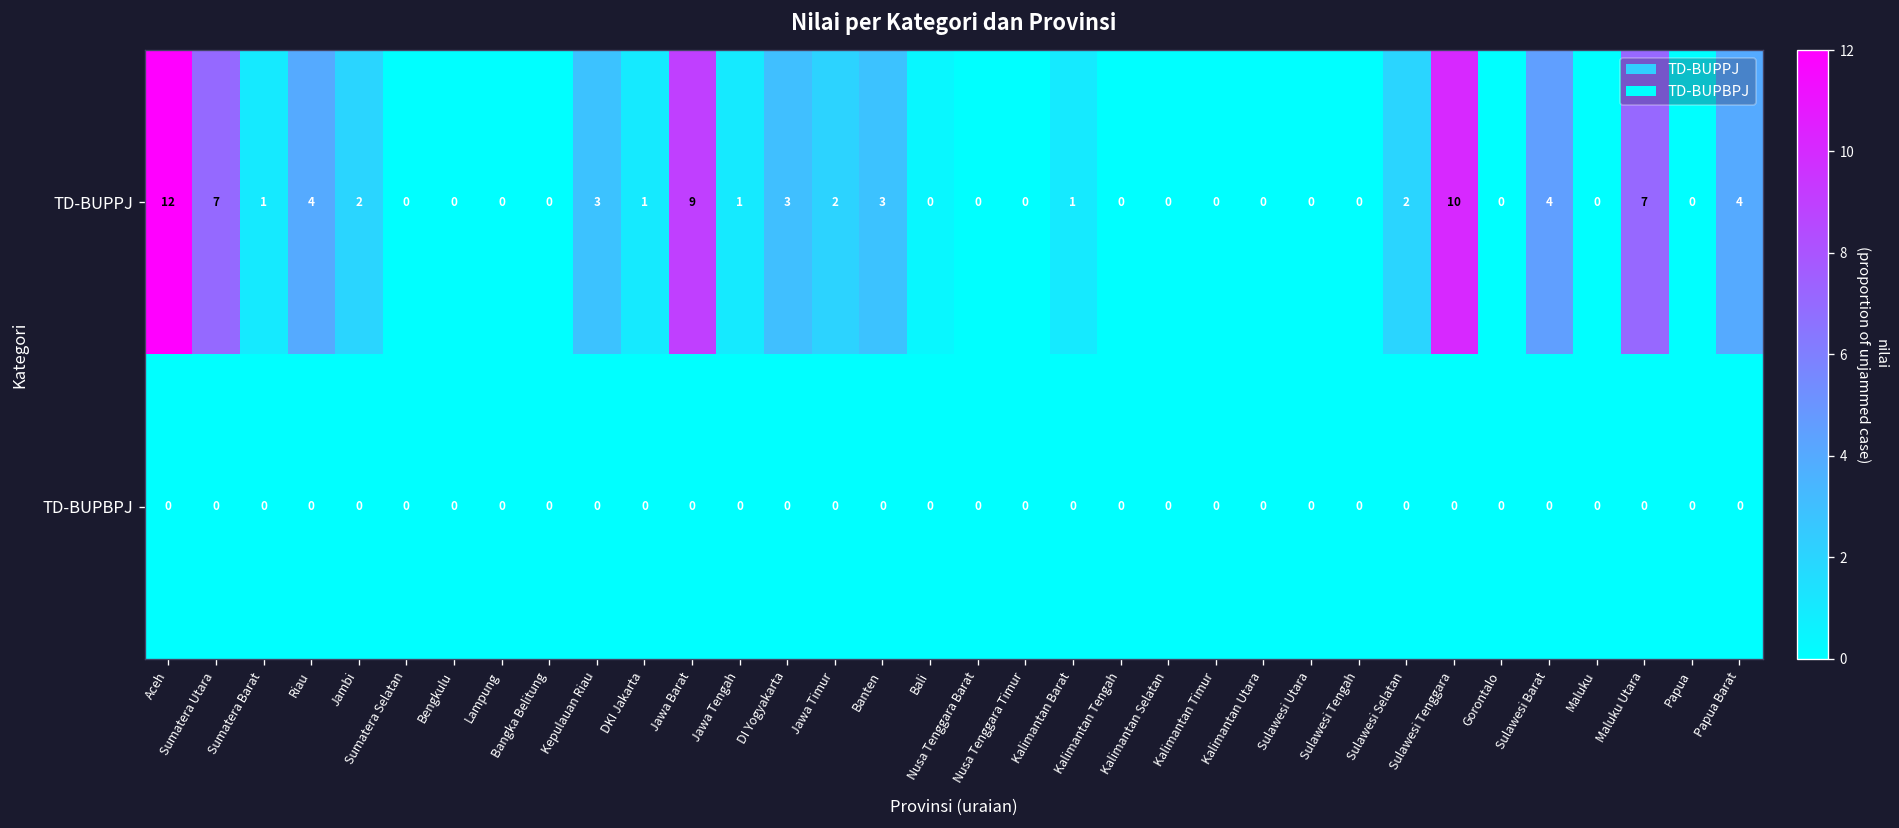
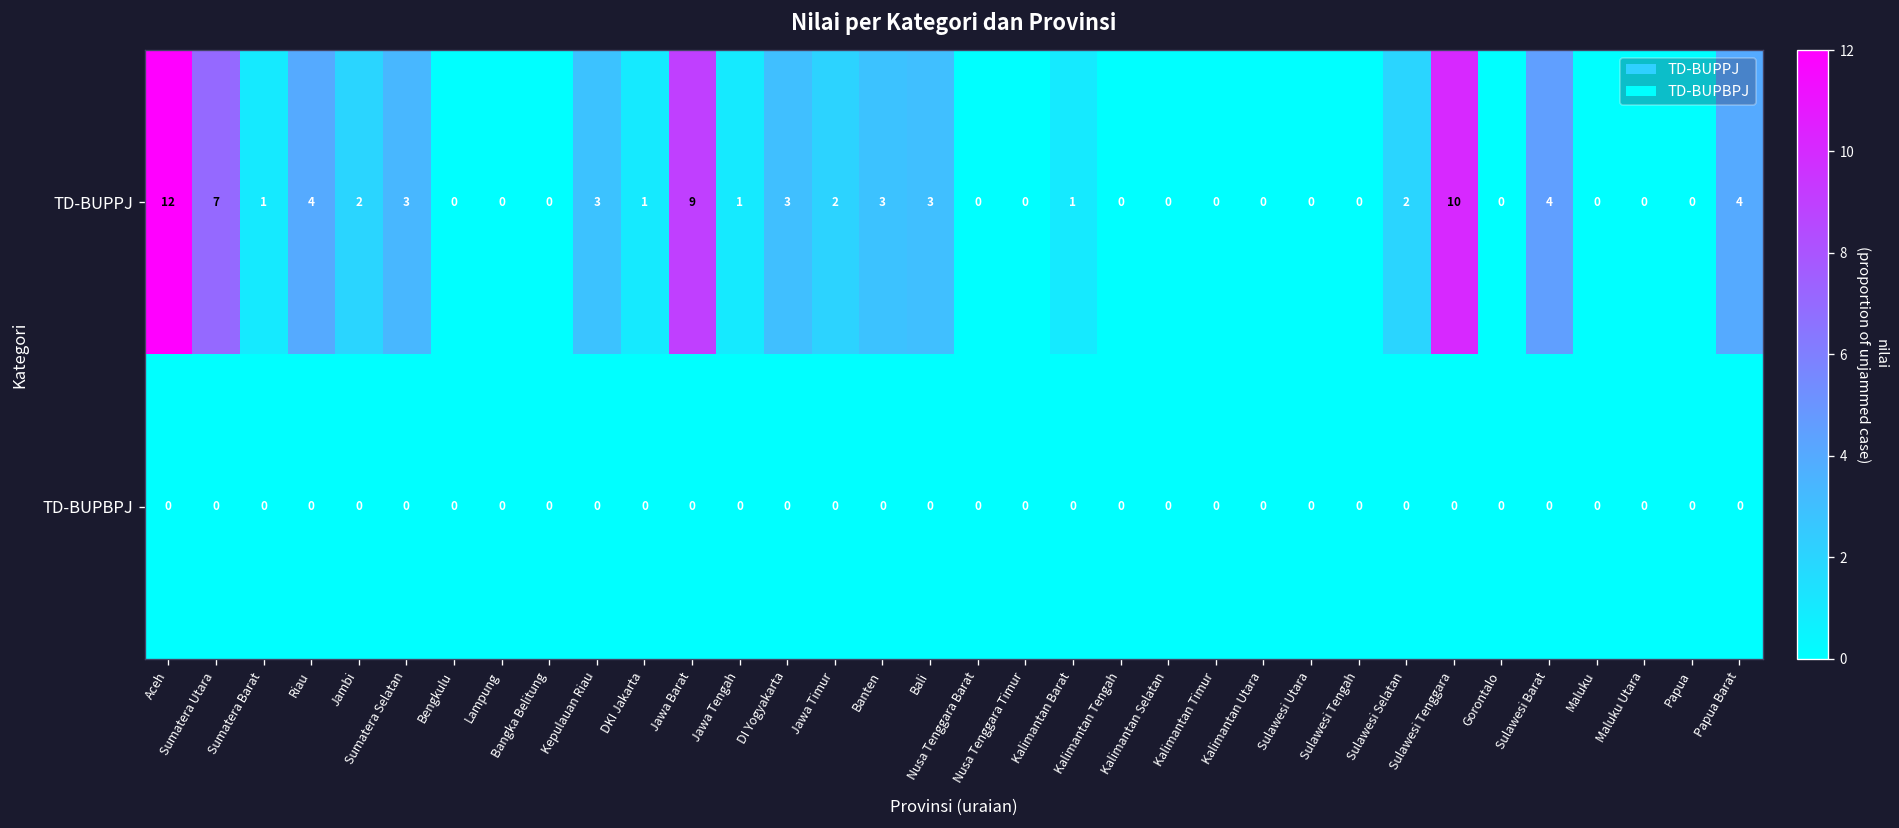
  {
    "TD-BUPPJ": {
      "Aceh": 12,
      "Sumatera Utara": 7,
      "Sumatera Barat": 1,
      "Riau": 4,
      "Jambi": 2,
-     "Sumatera Selatan": 0,
+     "Sumatera Selatan": 3,
      "Bengkulu": 0,
      "Lampung": 0,
      "Bangka Belitung": 0,
      "Kepulauan Riau": 3,
      "DKI Jakarta": 1,
      "Jawa Barat": 9,
      "Jawa Tengah": 1,
      "DI Yogyakarta": 3,
      "Jawa Timur": 2,
      "Banten": 3,
-     "Bali": 0,
+     "Bali": 3,
      "Nusa Tenggara Barat": 0,
      "Nusa Tenggara Timur": 0,
      "Kalimantan Barat": 1,
      "Kalimantan Tengah": 0,
      "Kalimantan Selatan": 0,
      "Kalimantan Timur": 0,
      "Kalimantan Utara": 0,
      "Sulawesi Utara": 0,
      "Sulawesi Tengah": 0,
      "Sulawesi Selatan": 2,
      "Sulawesi Tenggara": 10,
      "Gorontalo": 0,
      "Sulawesi Barat": 4,
      "Maluku": 0,
-     "Maluku Utara": 7,
+     "Maluku Utara": 0,
      "Papua": 0,
      "Papua Barat": 4
    },
    "TD-BUPBPJ": {
      "Aceh": 0,
      "Sumatera Utara": 0,
      "Sumatera Barat": 0,
      "Riau": 0,
      "Jambi": 0,
      "Sumatera Selatan": 0,
      "Bengkulu": 0,
      "Lampung": 0,
      "Bangka Belitung": 0,
      "Kepulauan Riau": 0,
      "DKI Jakarta": 0,
      "Jawa Barat": 0,
      "Jawa Tengah": 0,
      "DI Yogyakarta": 0,
      "Jawa Timur": 0,
      "Banten": 0,
      "Bali": 0,
      "Nusa Tenggara Barat": 0,
      "Nusa Tenggara Timur": 0,
      "Kalimantan Barat": 0,
      "Kalimantan Tengah": 0,
      "Kalimantan Selatan": 0,
      "Kalimantan Timur": 0,
      "Kalimantan Utara": 0,
      "Sulawesi Utara": 0,
      "Sulawesi Tengah": 0,
      "Sulawesi Selatan": 0,
      "Sulawesi Tenggara": 0,
      "Gorontalo": 0,
      "Sulawesi Barat": 0,
      "Maluku": 0,
      "Maluku Utara": 0,
      "Papua": 0,
      "Papua Barat": 0
    }
  }
